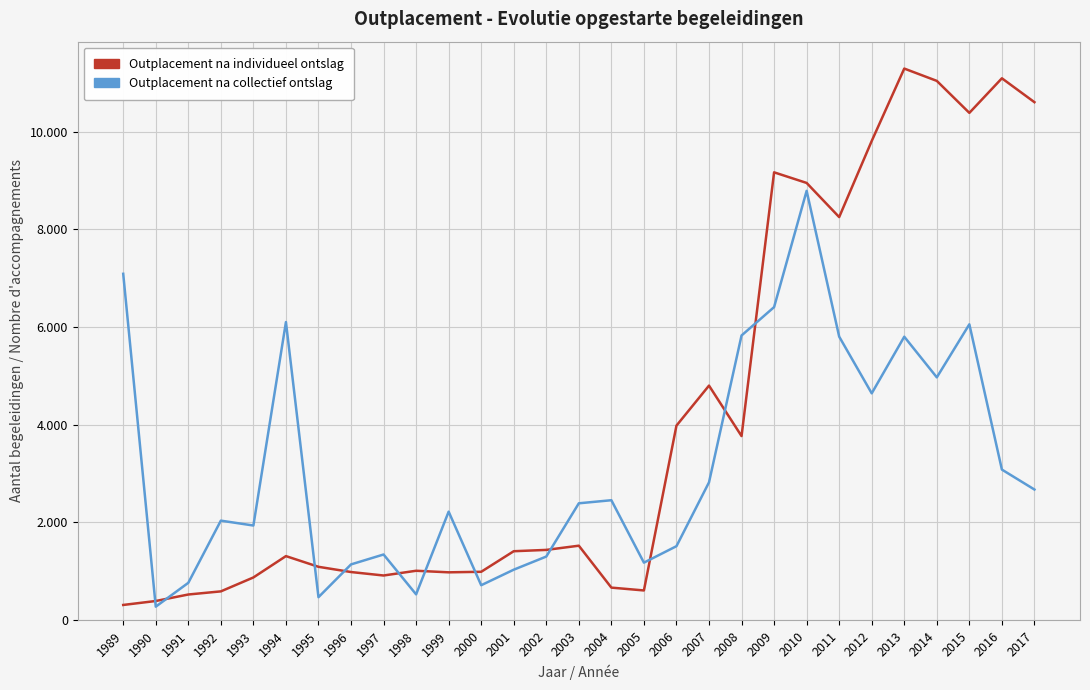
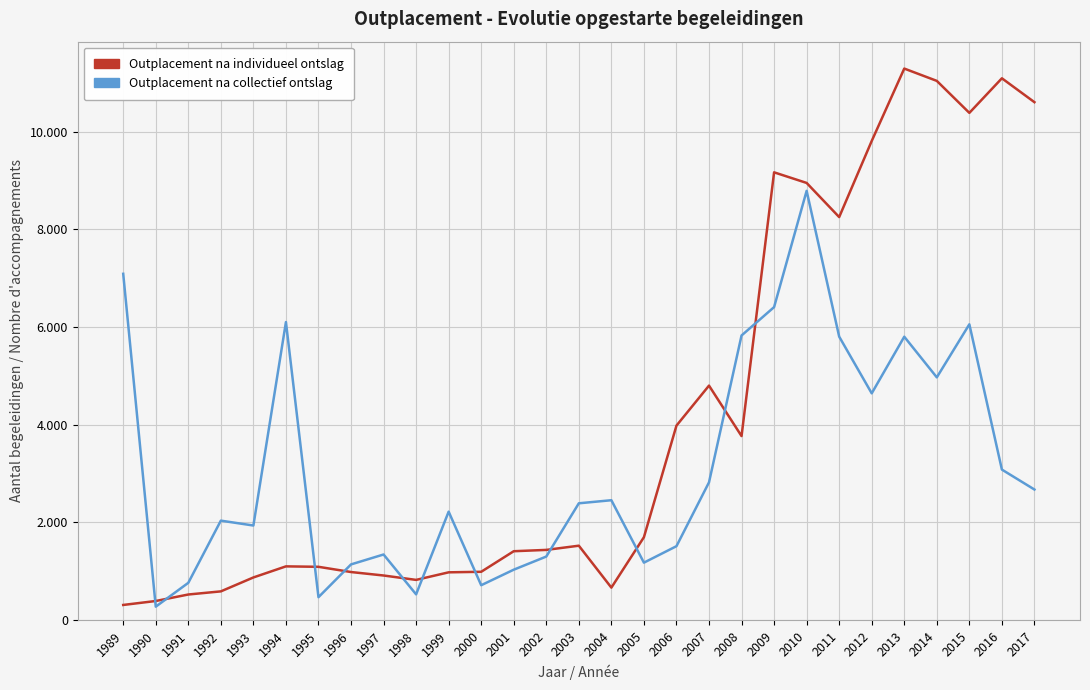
  {
    "Outplacement na individueel ontslag": {
      "1989": 0.3,
      "1990": 0.4,
      "1991": 0.5,
      "1992": 0.6,
      "1993": 0.9,
-     "1994": 1.3,
+     "1994": 1.1,
      "1995": 1.1,
      "1996": 1.0,
      "1997": 0.9,
-     "1998": 1.0,
+     "1998": 0.8,
      "1999": 1.0,
      "2000": 1.0,
      "2001": 1.4,
      "2002": 1.4,
      "2003": 1.5,
      "2004": 0.7,
-     "2005": 0.6,
+     "2005": 1.7,
      "2006": 4.0,
      "2007": 4.8,
      "2008": 3.8,
      "2009": 9.2,
      "2010": 9.0,
      "2011": 8.3,
      "2012": 9.8,
      "2013": 11.3,
      "2014": 11.0,
      "2015": 10.4,
      "2016": 11.1,
      "2017": 10.6
    },
    "Outplacement na collectief ontslag": {
      "1989": 7.1,
      "1990": 0.3,
      "1991": 0.8,
      "1992": 2.0,
      "1993": 1.9,
      "1994": 6.1,
      "1995": 0.5,
      "1996": 1.1,
      "1997": 1.3,
      "1998": 0.5,
      "1999": 2.2,
      "2000": 0.7,
      "2001": 1.0,
      "2002": 1.3,
      "2003": 2.4,
      "2004": 2.5,
      "2005": 1.2,
      "2006": 1.5,
      "2007": 2.8,
      "2008": 5.8,
      "2009": 6.4,
      "2010": 8.8,
      "2011": 5.8,
      "2012": 4.6,
      "2013": 5.8,
      "2014": 5.0,
      "2015": 6.1,
      "2016": 3.1,
      "2017": 2.7
    }
  }
